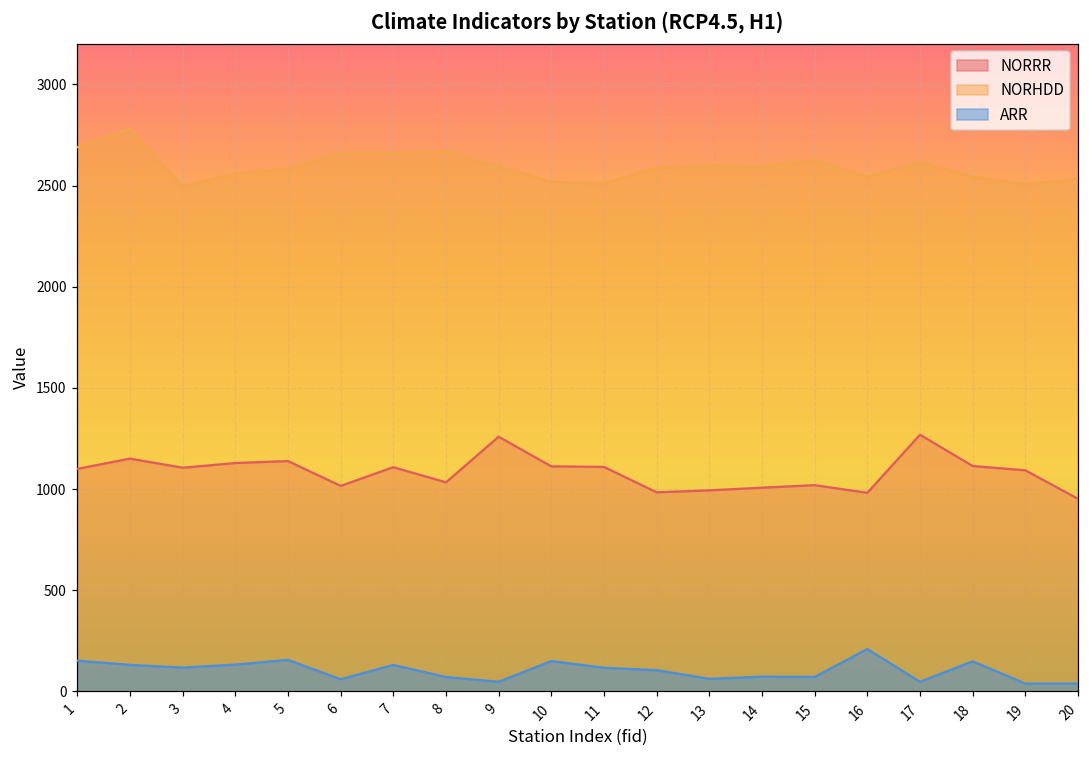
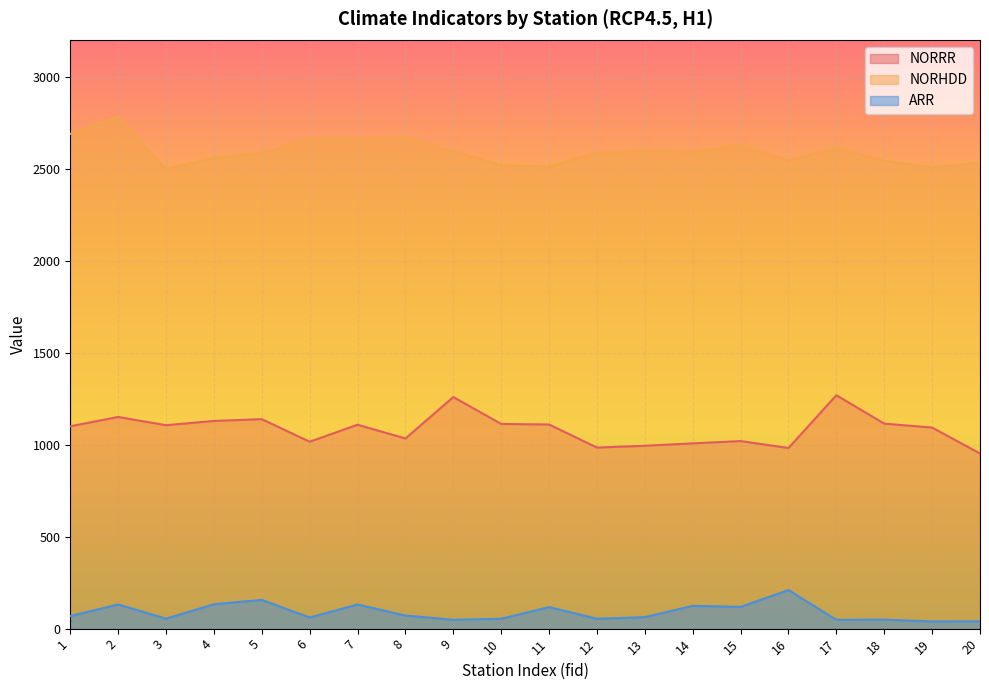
  {
    "ARR": {
-     "1": 150,
+     "1": 70,
      "2": 130,
-     "3": 120,
+     "3": 50,
      "4": 130,
      "5": 160,
      "6": 60,
      "7": 130,
      "8": 70,
      "9": 50,
-     "10": 150,
+     "10": 50,
      "11": 120,
-     "12": 110,
+     "12": 50,
      "13": 60,
-     "14": 70,
-     "15": 70,
+     "14": 120,
+     "15": 120,
      "16": 210,
      "17": 50,
-     "18": 150,
+     "18": 50,
      "19": 40,
      "20": 40
    }
  }
